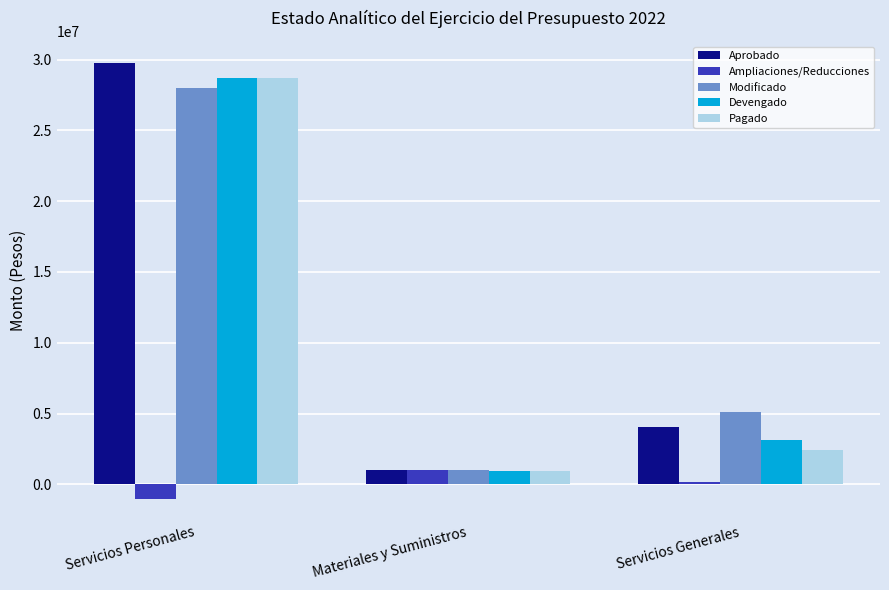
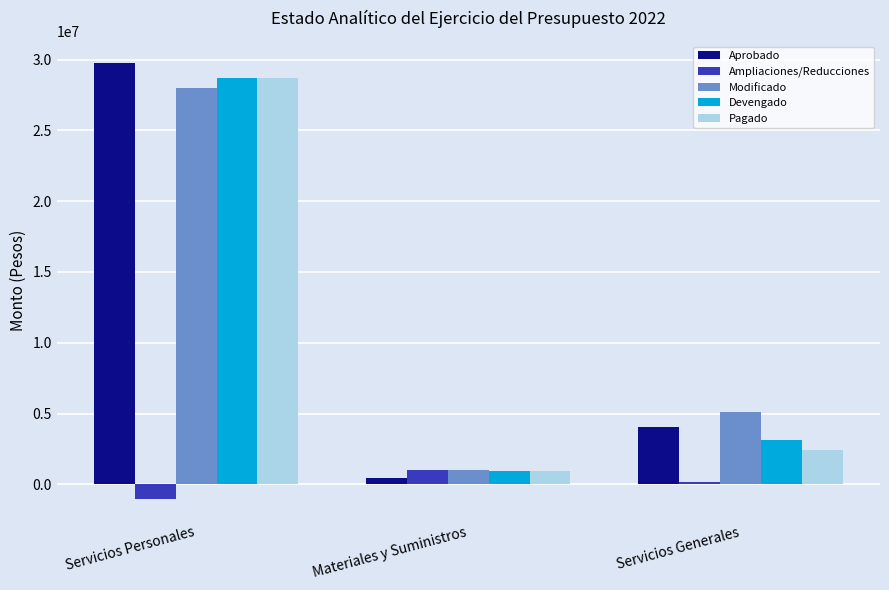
  {
    "Aprobado": {
      "Servicios Personales": 29800000,
-     "Materiales y Suministros": 1000000,
+     "Materiales y Suministros": 500000,
      "Servicios Generales": 4000000
    },
    "Ampliaciones/Reducciones": {
      "Servicios Personales": -1000000,
      "Materiales y Suministros": 1000000
    },
    "Modificado": {
      "Servicios Personales": 28000000,
      "Materiales y Suministros": 1000000,
      "Servicios Generales": 5100000
    },
    "Devengado": {
      "Servicios Personales": 28700000,
      "Materiales y Suministros": 900000,
      "Servicios Generales": 3200000
    },
    "Pagado": {
      "Servicios Personales": 28700000,
      "Materiales y Suministros": 900000,
      "Servicios Generales": 2400000
    }
  }
